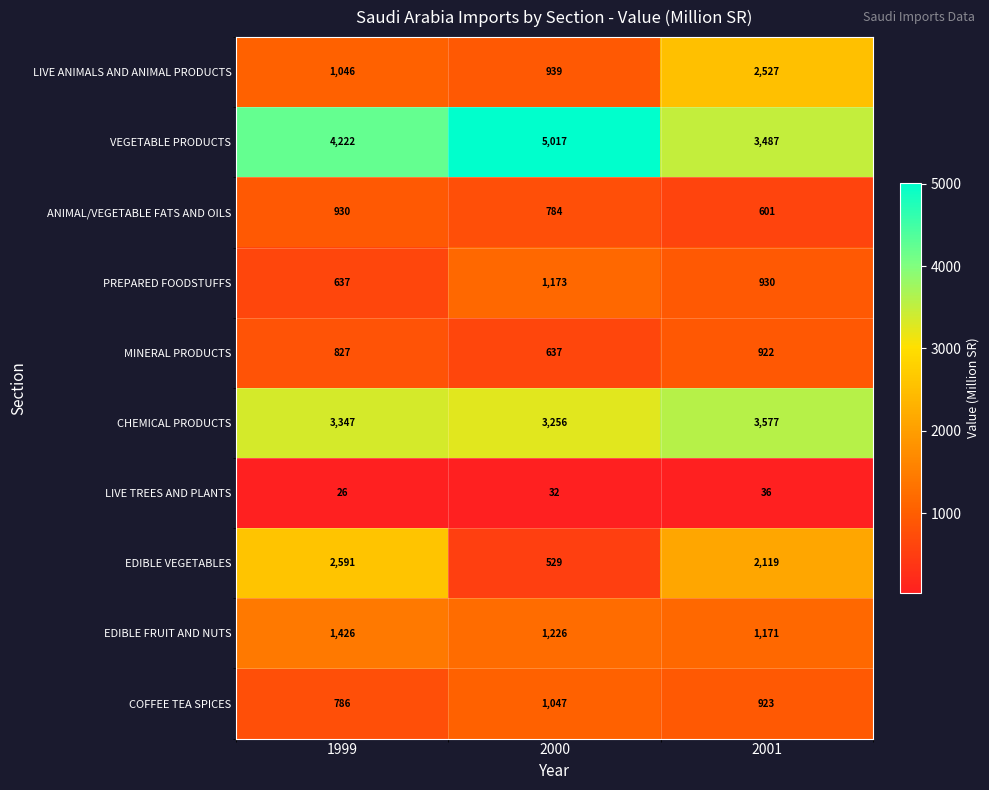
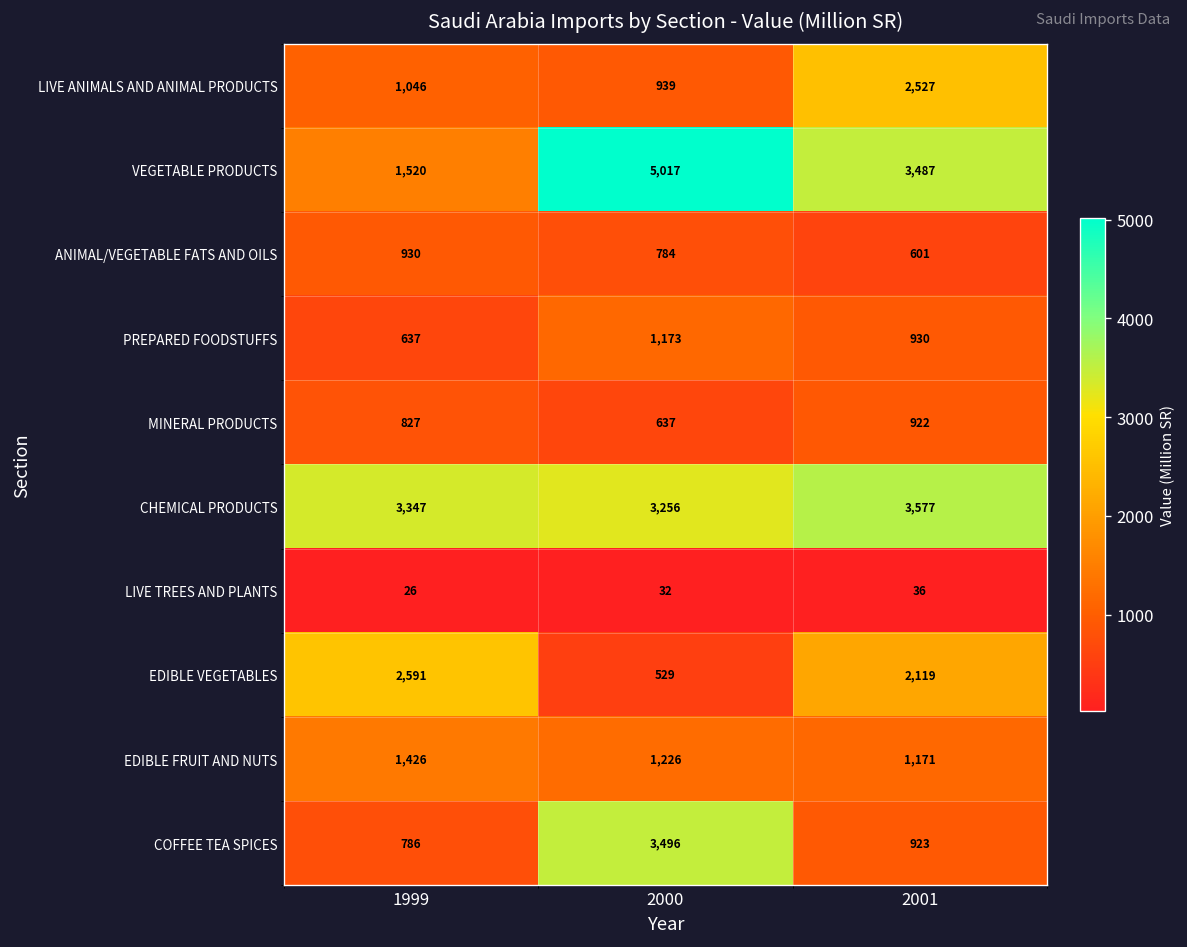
  {
    "LIVE ANIMALS AND ANIMAL PRODUCTS": {
      "1999": "1,046",
      "2000": "939",
      "2001": "2,527"
    },
    "VEGETABLE PRODUCTS": {
-     "1999": "4,222",
+     "1999": "1,520",
      "2000": "5,017",
      "2001": "3,487"
    },
    "ANIMAL/VEGETABLE FATS AND OILS": {
      "1999": "930",
      "2000": "784",
      "2001": "601"
    },
    "PREPARED FOODSTUFFS": {
      "1999": "637",
      "2000": "1,173",
      "2001": "930"
    },
    "MINERAL PRODUCTS": {
      "1999": "827",
      "2000": "637",
      "2001": "922"
    },
    "CHEMICAL PRODUCTS": {
      "1999": "3,347",
      "2000": "3,256",
      "2001": "3,577"
    },
    "LIVE TREES AND PLANTS": {
      "1999": "26",
      "2000": "32",
      "2001": "36"
    },
    "EDIBLE VEGETABLES": {
      "1999": "2,591",
      "2000": "529",
      "2001": "2,119"
    },
    "EDIBLE FRUIT AND NUTS": {
      "1999": "1,426",
      "2000": "1,226",
      "2001": "1,171"
    },
    "COFFEE TEA SPICES": {
      "1999": "786",
-     "2000": "1,047",
+     "2000": "3,496",
      "2001": "923"
    }
  }
